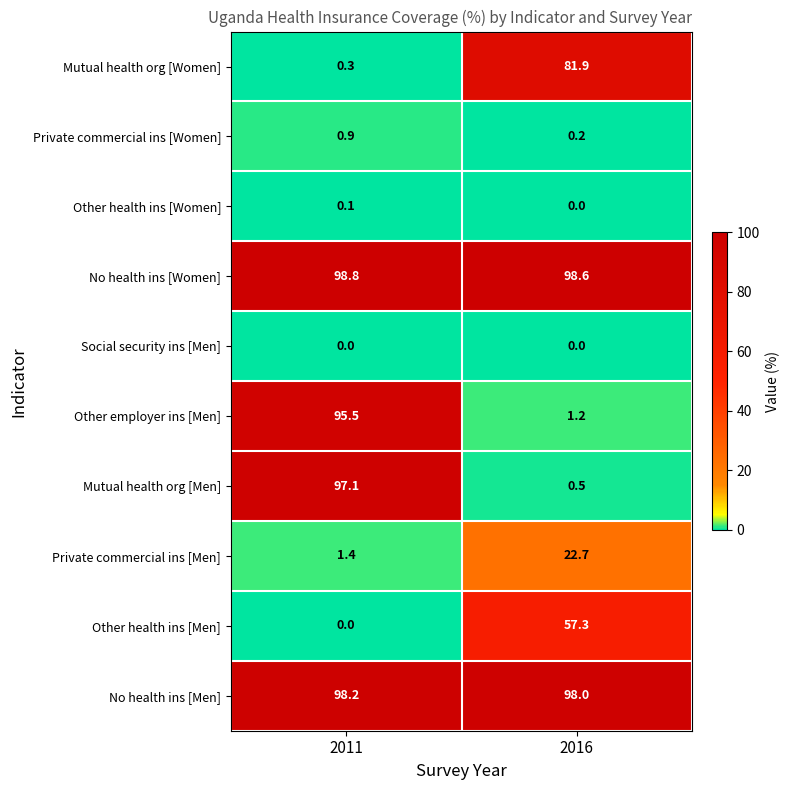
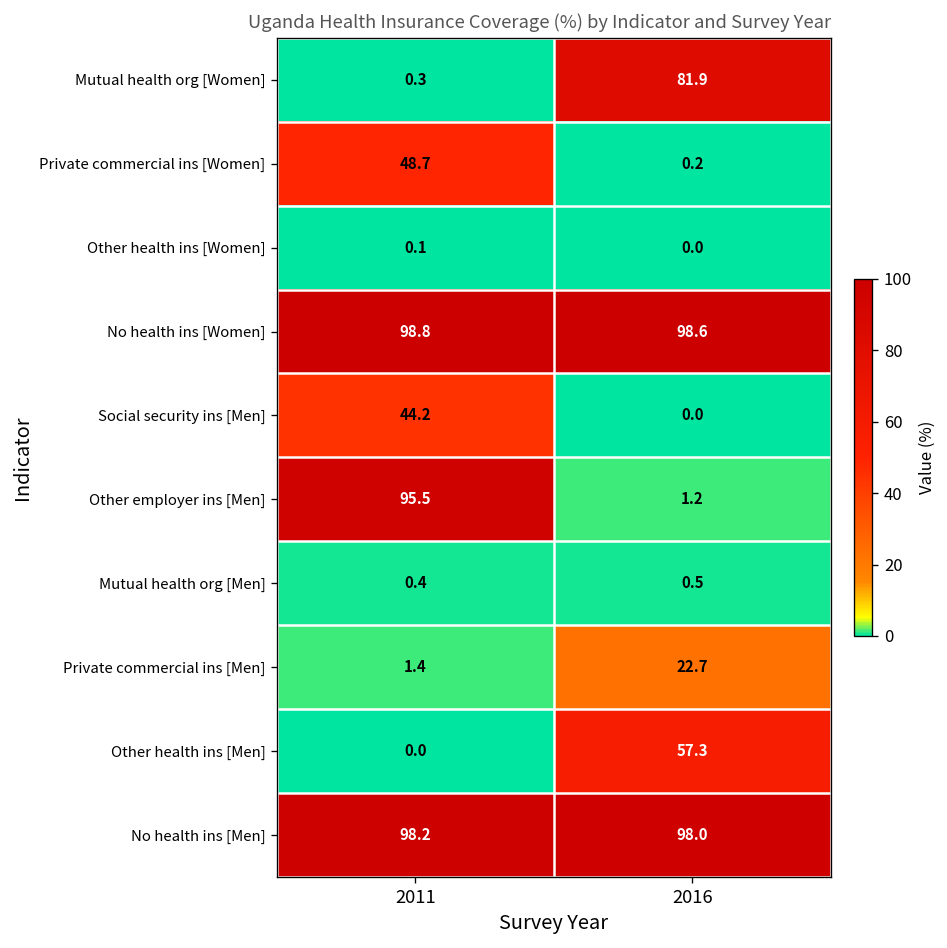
  {
    "Mutual health org [Women]": {
      "2011": 0.3,
      "2016": 81.9
    },
    "Private commercial ins [Women]": {
-     "2011": 0.9,
+     "2011": 48.7,
      "2016": 0.2
    },
    "Other health ins [Women]": {
      "2011": 0.1,
      "2016": 0.0
    },
    "No health ins [Women]": {
      "2011": 98.8,
      "2016": 98.6
    },
    "Social security ins [Men]": {
-     "2011": 0.0,
+     "2011": 44.2,
      "2016": 0.0
    },
    "Other employer ins [Men]": {
      "2011": 95.5,
      "2016": 1.2
    },
    "Mutual health org [Men]": {
-     "2011": 97.1,
+     "2011": 0.4,
      "2016": 0.5
    },
    "Private commercial ins [Men]": {
      "2011": 1.4,
      "2016": 22.7
    },
    "Other health ins [Men]": {
      "2011": 0.0,
      "2016": 57.3
    },
    "No health ins [Men]": {
      "2011": 98.2,
      "2016": 98.0
    }
  }
